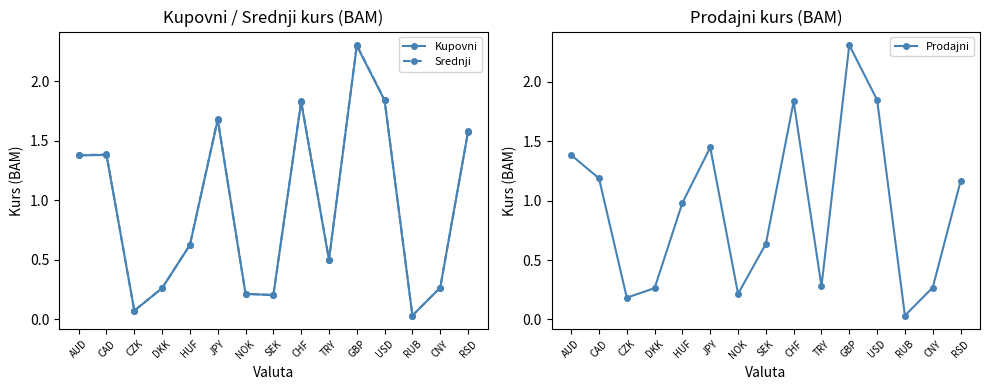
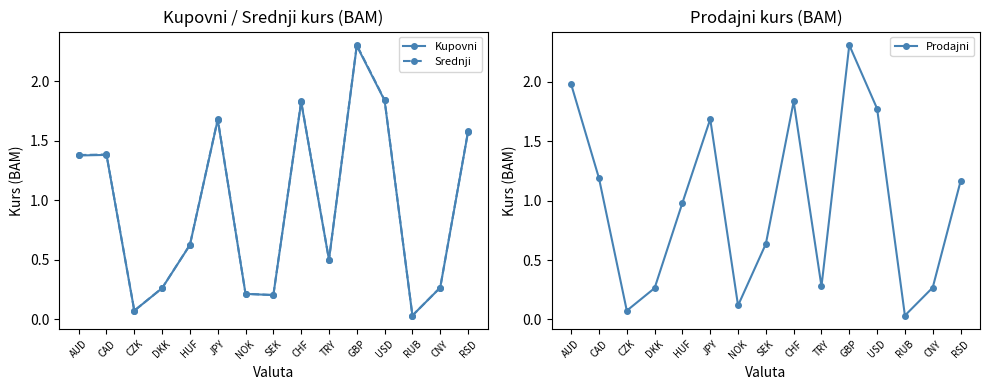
  {
    "Prodajni kurs (BAM)": {
-     "AUD": 1.38,
+     "AUD": 1.98,
      "CAD": 1.19,
-     "CZK": 0.18,
+     "CZK": 0.07,
      "DKK": 0.26,
      "HUF": 0.98,
-     "JPY": 1.45,
-     "NOK": 0.22,
+     "JPY": 1.69,
+     "NOK": 0.12,
      "SEK": 0.64,
      "CHF": 1.84,
      "TRY": 0.28,
      "GBP": 2.31,
-     "USD": 1.85,
+     "USD": 1.78,
      "RUB": 0.03,
      "CNY": 0.27,
      "RSD": 1.16
    }
  }
